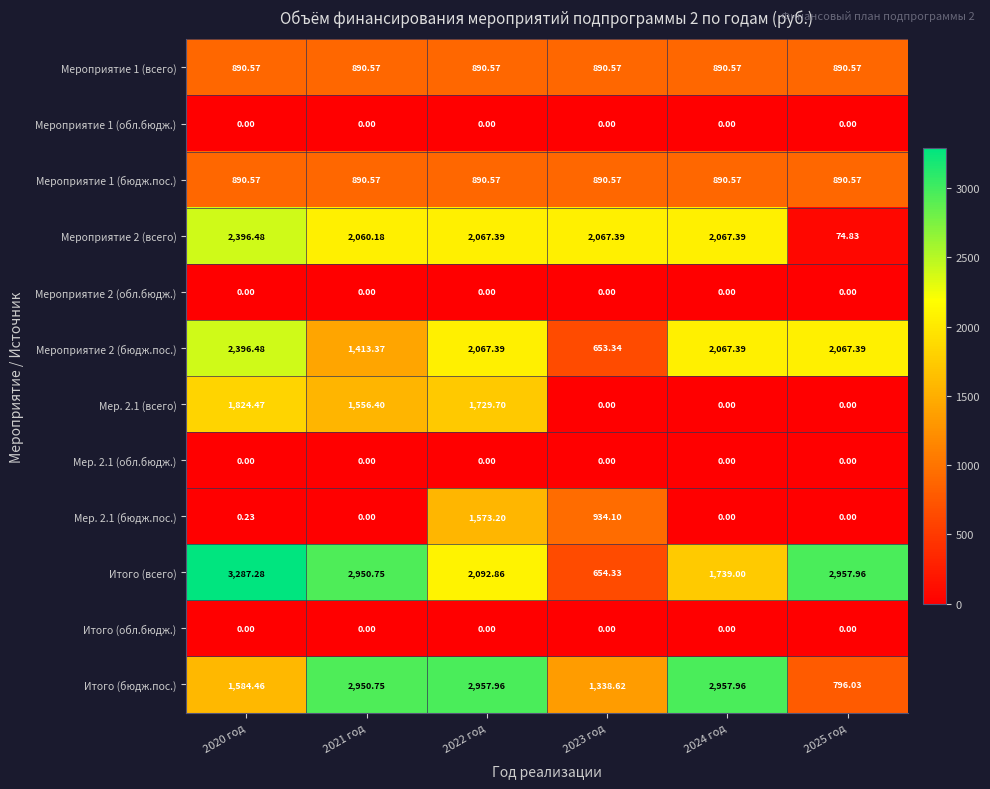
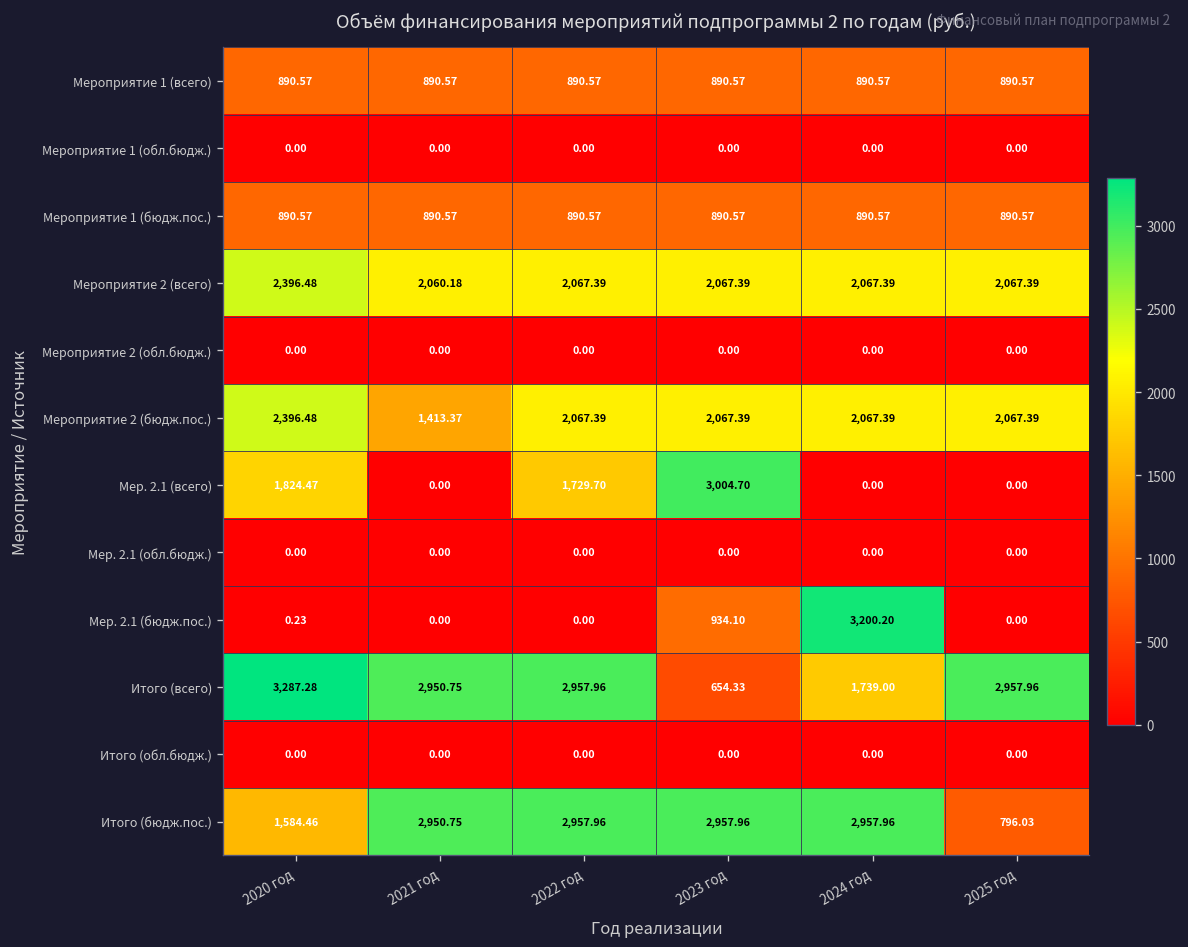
  {
    "Мероприятие 1 (всего)": {
      "2020 год": "890.57",
      "2021 год": "890.57",
      "2022 год": "890.57",
      "2023 год": "890.57",
      "2024 год": "890.57",
      "2025 год": "890.57"
    },
    "Мероприятие 1 (обл.бюдж.)": {
      "2020 год": "0.00",
      "2021 год": "0.00",
      "2022 год": "0.00",
      "2023 год": "0.00",
      "2024 год": "0.00",
      "2025 год": "0.00"
    },
    "Мероприятие 1 (бюдж.пос.)": {
      "2020 год": "890.57",
      "2021 год": "890.57",
      "2022 год": "890.57",
      "2023 год": "890.57",
      "2024 год": "890.57",
      "2025 год": "890.57"
    },
    "Мероприятие 2 (всего)": {
      "2020 год": "2,396.48",
      "2021 год": "2,060.18",
      "2022 год": "2,067.39",
      "2023 год": "2,067.39",
      "2024 год": "2,067.39",
-     "2025 год": "74.83"
+     "2025 год": "2,067.39"
    },
    "Мероприятие 2 (обл.бюдж.)": {
      "2020 год": "0.00",
      "2021 год": "0.00",
      "2022 год": "0.00",
      "2023 год": "0.00",
      "2024 год": "0.00",
      "2025 год": "0.00"
    },
    "Мероприятие 2 (бюдж.пос.)": {
      "2020 год": "2,396.48",
      "2021 год": "1,413.37",
      "2022 год": "2,067.39",
-     "2023 год": "653.34",
+     "2023 год": "2,067.39",
      "2024 год": "2,067.39",
      "2025 год": "2,067.39"
    },
    "Мер. 2.1 (всего)": {
      "2020 год": "1,824.47",
-     "2021 год": "1,556.40",
+     "2021 год": "0.00",
      "2022 год": "1,729.70",
-     "2023 год": "0.00",
+     "2023 год": "3,004.70",
      "2024 год": "0.00",
      "2025 год": "0.00"
    },
    "Мер. 2.1 (обл.бюдж.)": {
      "2020 год": "0.00",
      "2021 год": "0.00",
      "2022 год": "0.00",
      "2023 год": "0.00",
      "2024 год": "0.00",
      "2025 год": "0.00"
    },
    "Мер. 2.1 (бюдж.пос.)": {
      "2020 год": "0.23",
      "2021 год": "0.00",
-     "2022 год": "1,573.20",
+     "2022 год": "0.00",
      "2023 год": "934.10",
-     "2024 год": "0.00",
+     "2024 год": "3,200.20",
      "2025 год": "0.00"
    },
    "Итого (всего)": {
      "2020 год": "3,287.28",
      "2021 год": "2,950.75",
-     "2022 год": "2,092.86",
+     "2022 год": "2,957.96",
      "2023 год": "654.33",
      "2024 год": "1,739.00",
      "2025 год": "2,957.96"
    },
    "Итого (обл.бюдж.)": {
      "2020 год": "0.00",
      "2021 год": "0.00",
      "2022 год": "0.00",
      "2023 год": "0.00",
      "2024 год": "0.00",
      "2025 год": "0.00"
    },
    "Итого (бюдж.пос.)": {
      "2020 год": "1,584.46",
      "2021 год": "2,950.75",
      "2022 год": "2,957.96",
-     "2023 год": "1,338.62",
+     "2023 год": "2,957.96",
      "2024 год": "2,957.96",
      "2025 год": "796.03"
    }
  }
